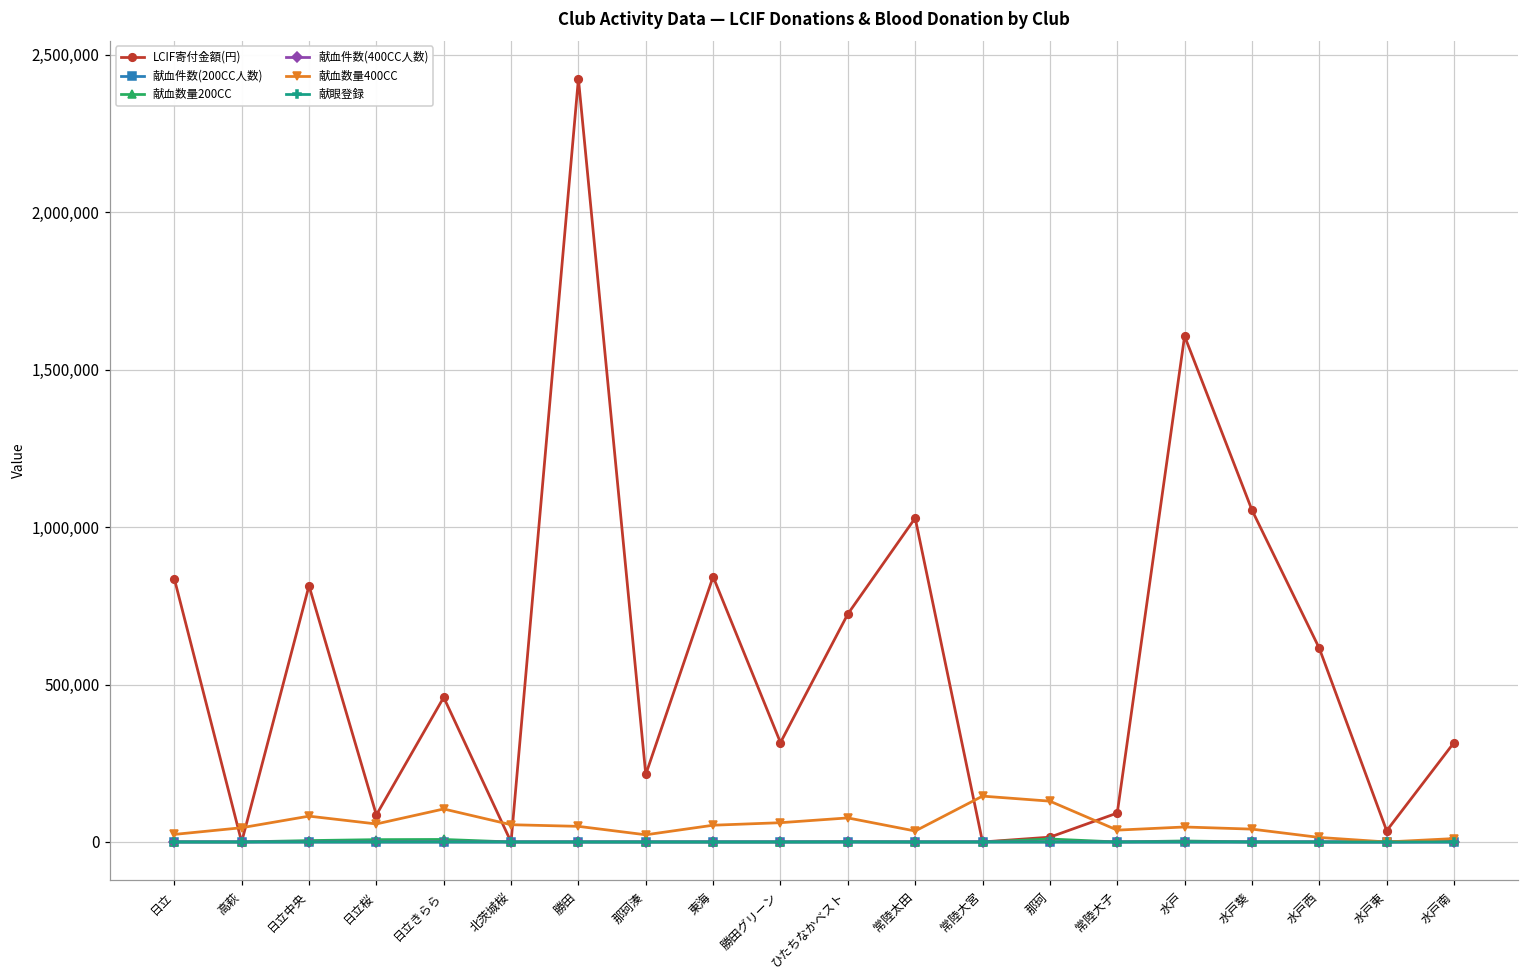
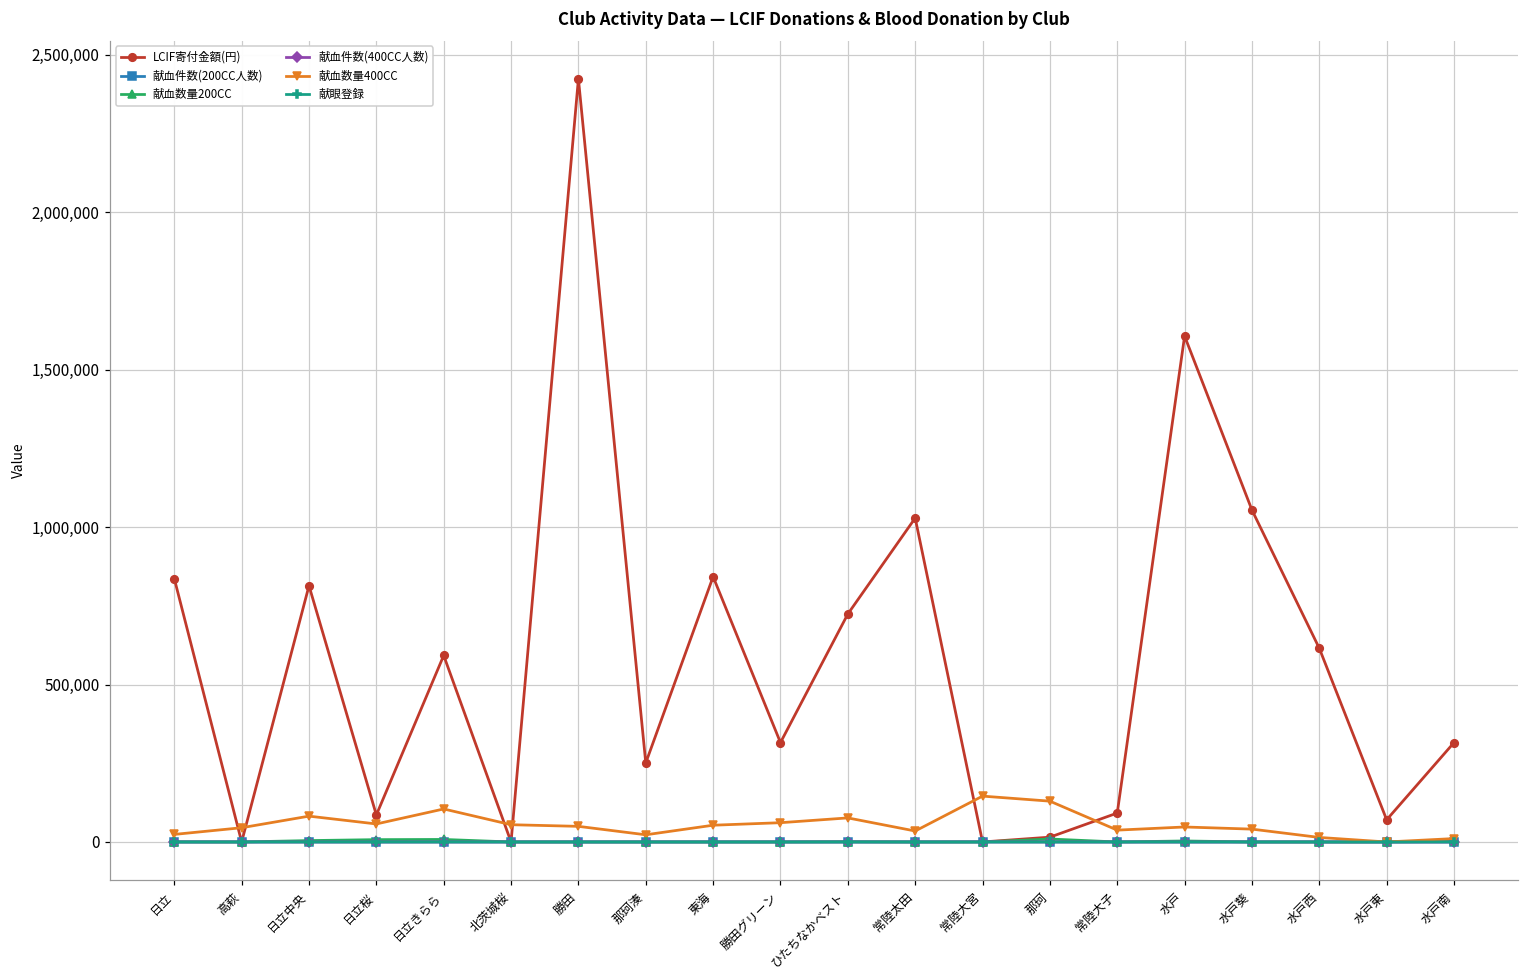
  {
    "LCIF寄付金額(円)": {
      "日立": "840,000",
      "日立中央": "810,000",
      "日立桜": "90,000",
-     "日立きらら": "460,000",
+     "日立きらら": "590,000",
      "勝田": "2,420,000",
-     "那珂湊": "210,000",
+     "那珂湊": "250,000",
      "東海": "840,000",
      "勝田グリーン": "320,000",
      "ひたちなかベスト": "720,000",
      "常陸太田": "1,030,000",
      "常陸大子": "90,000",
      "水戸": "1,610,000",
      "水戸葵": "1,050,000",
      "水戸西": "610,000",
-     "水戸東": "40,000",
+     "水戸東": "70,000",
      "水戸南": "320,000"
    },
    "献血数量400CC": {
      "日立": "20,000",
      "高萩": "50,000",
      "日立中央": "80,000",
      "日立桜": "60,000",
      "日立きらら": "100,000",
      "北茨城桜": "50,000",
      "勝田": "50,000",
      "那珂湊": "20,000",
      "東海": "50,000",
      "勝田グリーン": "60,000",
      "ひたちなかベスト": "80,000",
      "常陸太田": "30,000",
      "常陸大宮": "150,000",
      "那珂": "130,000",
      "常陸大子": "40,000",
      "水戸": "50,000",
      "水戸葵": "40,000",
      "水戸西": "10,000",
      "水戸南": "10,000"
    }
  }
